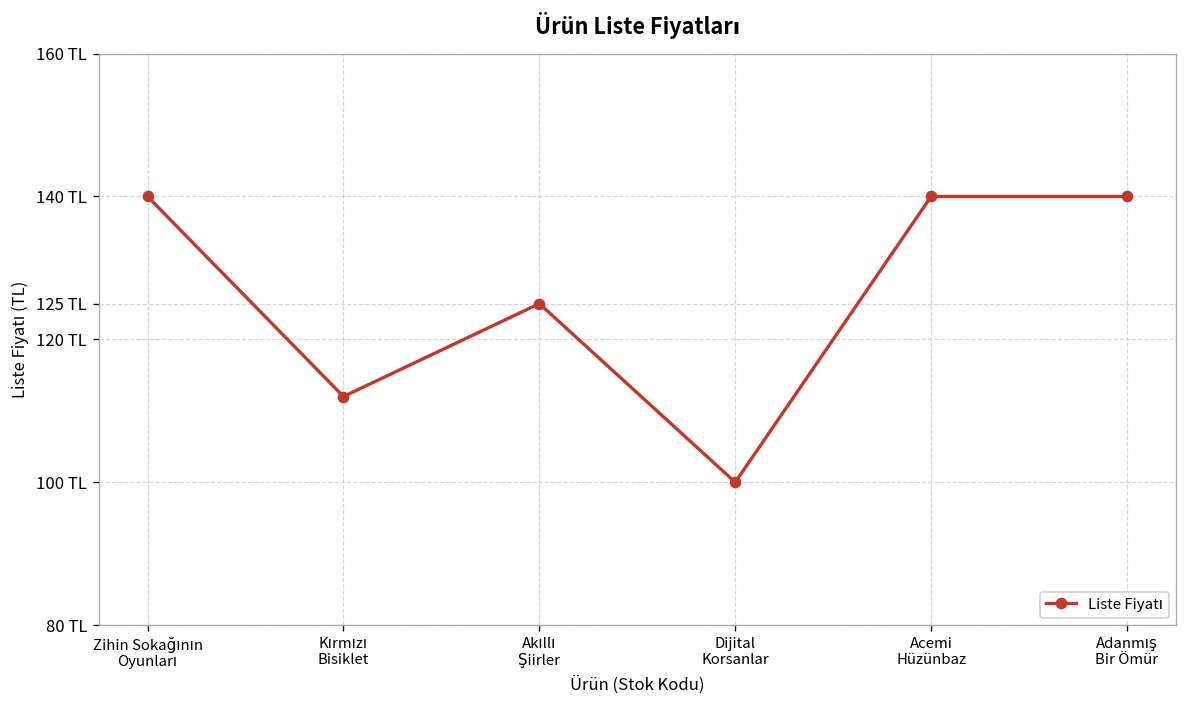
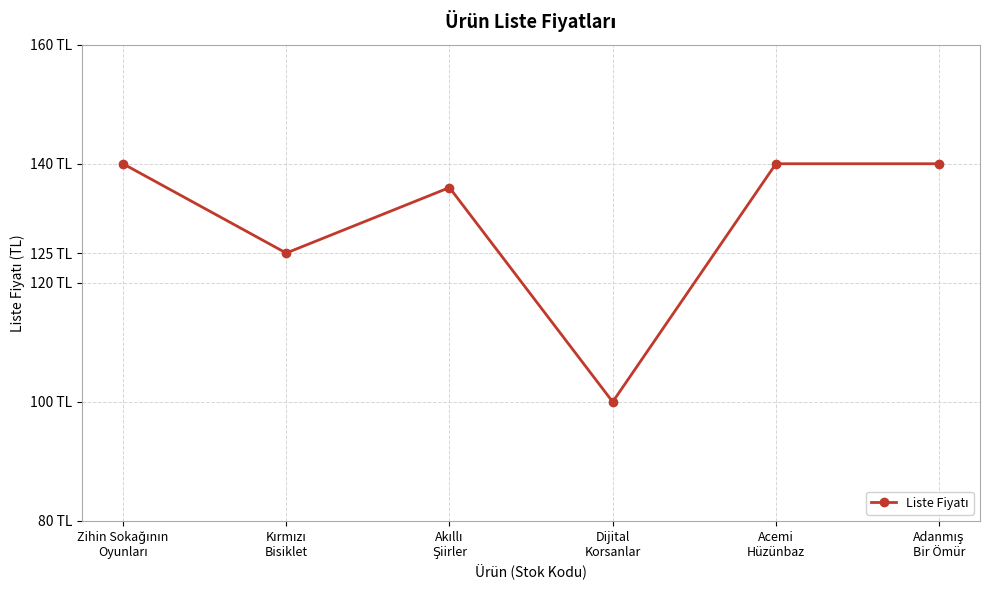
  {
    "Zihin Sokağının Oyunları": "140 TL",
-   "Kırmızı Bisiklet": "112 TL",
-   "Akıllı Şiirler": "125 TL",
+   "Kırmızı Bisiklet": "125 TL",
+   "Akıllı Şiirler": "136 TL",
    "Dijital Korsanlar": "100 TL",
    "Acemi Hüzünbaz": "140 TL",
    "Adanmış Bir Ömür": "140 TL"
  }
